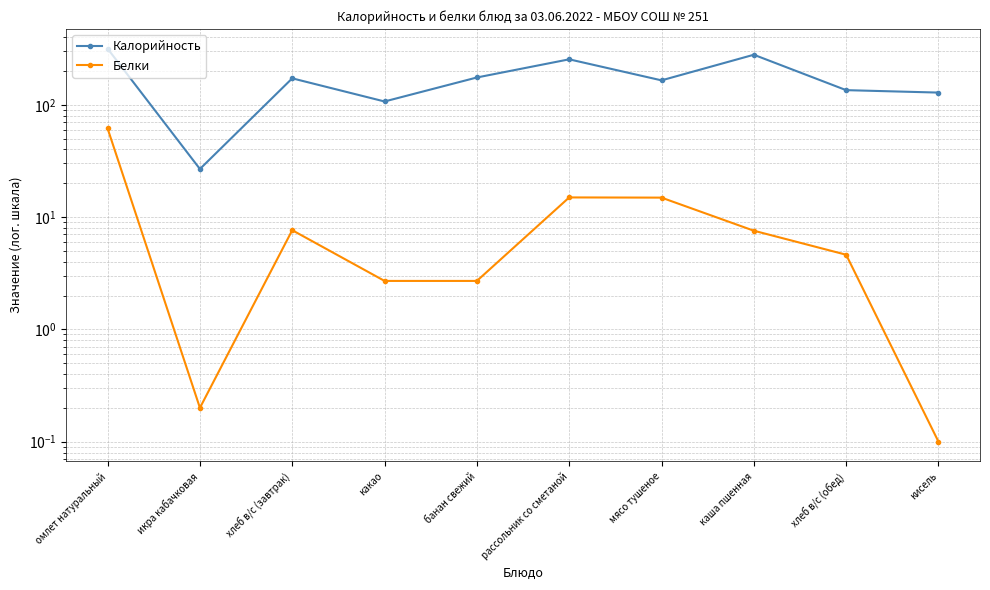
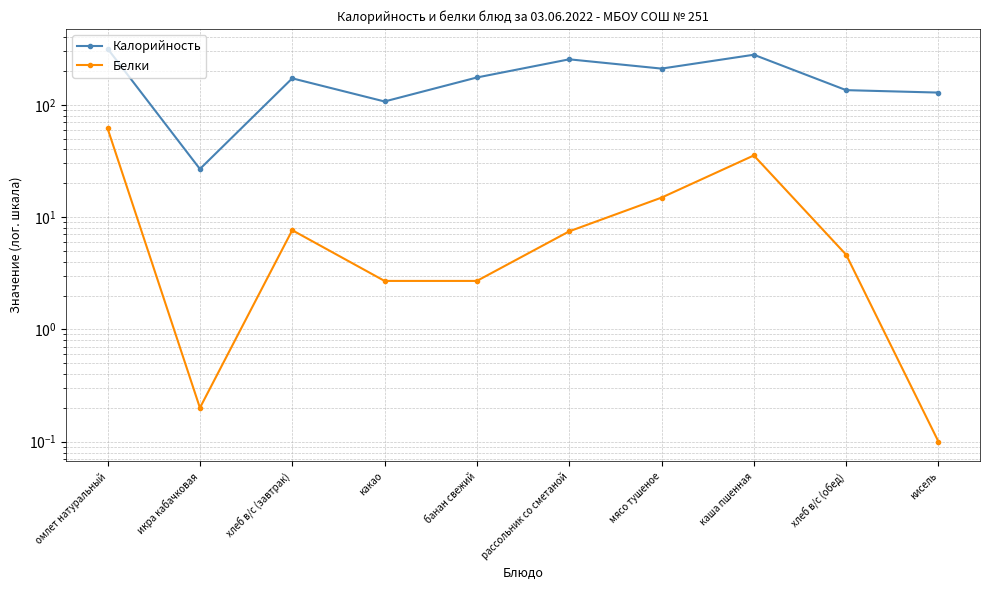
  {
    "Калорийность": {
      "икра кабачковая": 27,
      "хлеб в/с (завтрак)": 170,
      "какао": 110,
      "банан свежий": 180,
      "рассольник со сметаной": 250,
-     "мясо тушеное": 170,
+     "мясо тушеное": 210,
      "каша пшенная": 280,
      "хлеб в/с (обед)": 140,
      "кисель": 130
    },
    "Белки": {
      "омлет натуральный": 60,
      "икра кабачковая": 0.20,
      "хлеб в/с (завтрак)": 8,
      "какао": 2.7,
      "банан свежий": 2.7,
-     "рассольник со сметаной": 15,
+     "рассольник со сметаной": 7,
      "мясо тушеное": 15,
-     "каша пшенная": 8,
+     "каша пшенная": 35,
      "хлеб в/с (обед)": 4.6,
      "кисель": 0.10
    }
  }
